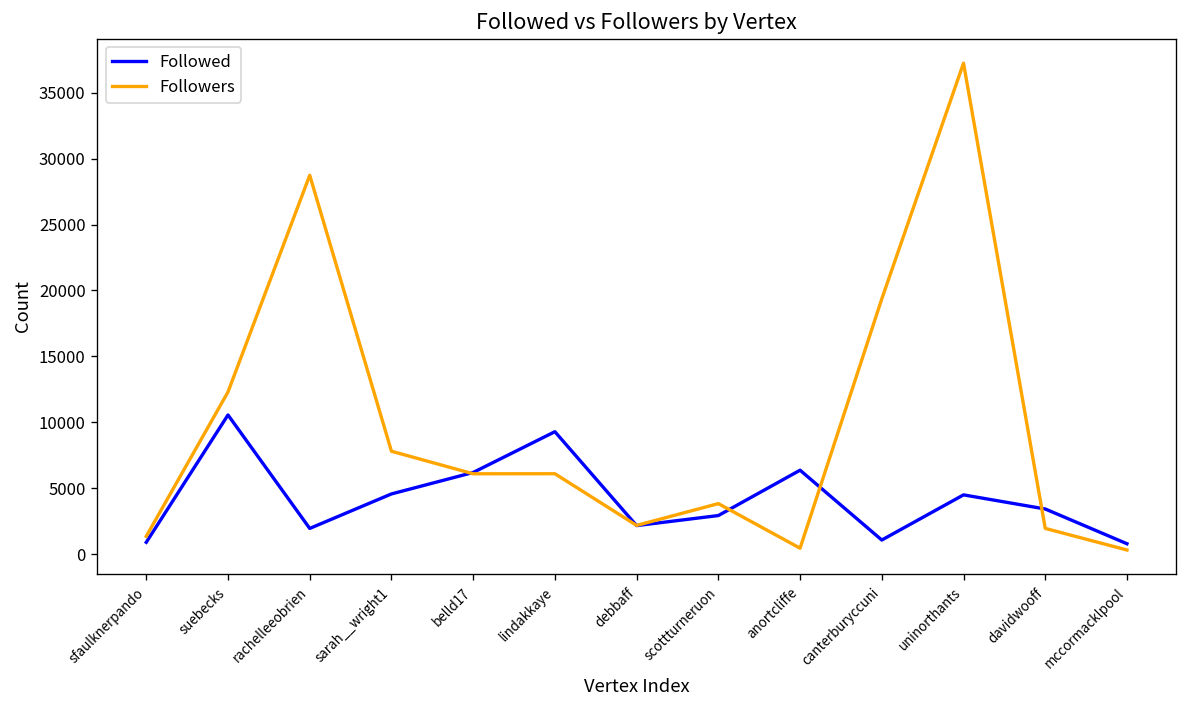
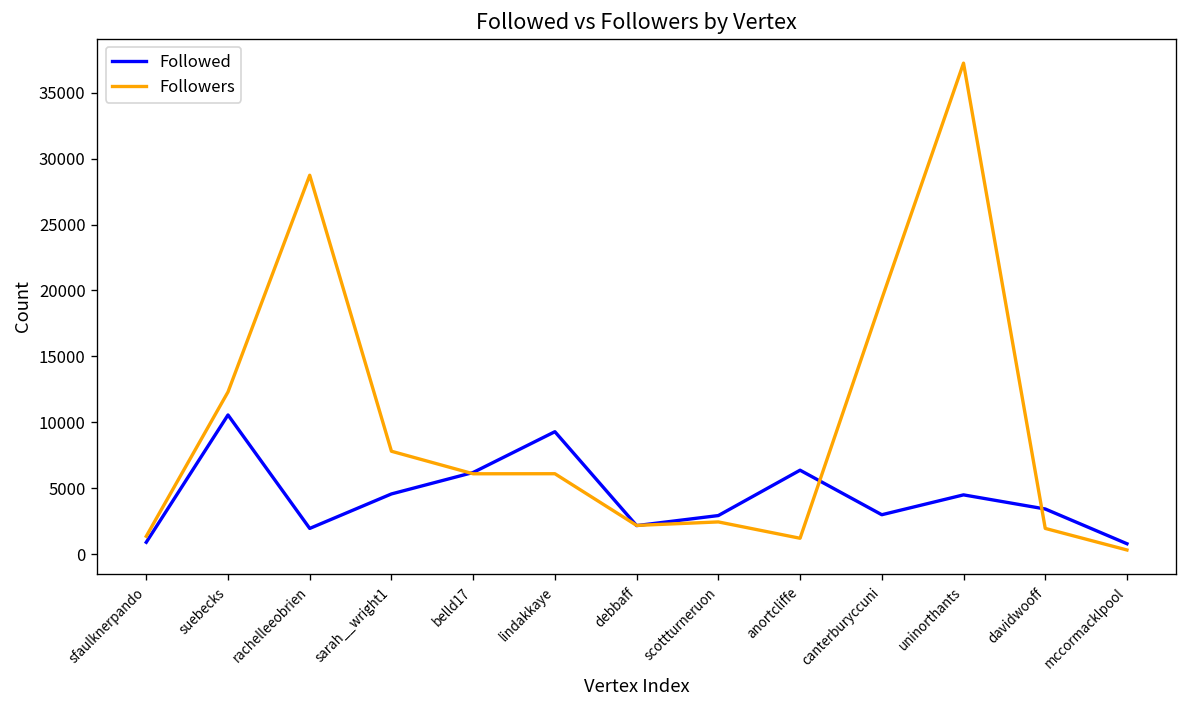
  {
    "Followed": {
      "sfaulknerpando": 900,
      "suebecks": 10600,
      "rachelleeobrien": 1900,
      "sarah__wright1": 4600,
      "lindakkaye": 9300,
      "scottturneruon": 2900,
      "anortcliffe": 6400,
-     "canterburyccuni": 1100,
+     "canterburyccuni": 3000,
      "uninorthants": 4500,
      "davidwooff": 3400,
      "mccormacklpool": 800
    },
    "Followers": {
      "sfaulknerpando": 1300,
      "suebecks": 12300,
      "rachelleeobrien": 28700,
      "sarah__wright1": 7800,
      "lindakkaye": 6100,
-     "scottturneruon": 3800,
-     "anortcliffe": 400,
+     "scottturneruon": 2400,
+     "anortcliffe": 1200,
      "canterburyccuni": 19400,
      "uninorthants": 37200,
      "davidwooff": 1900,
      "mccormacklpool": 300
    }
  }
